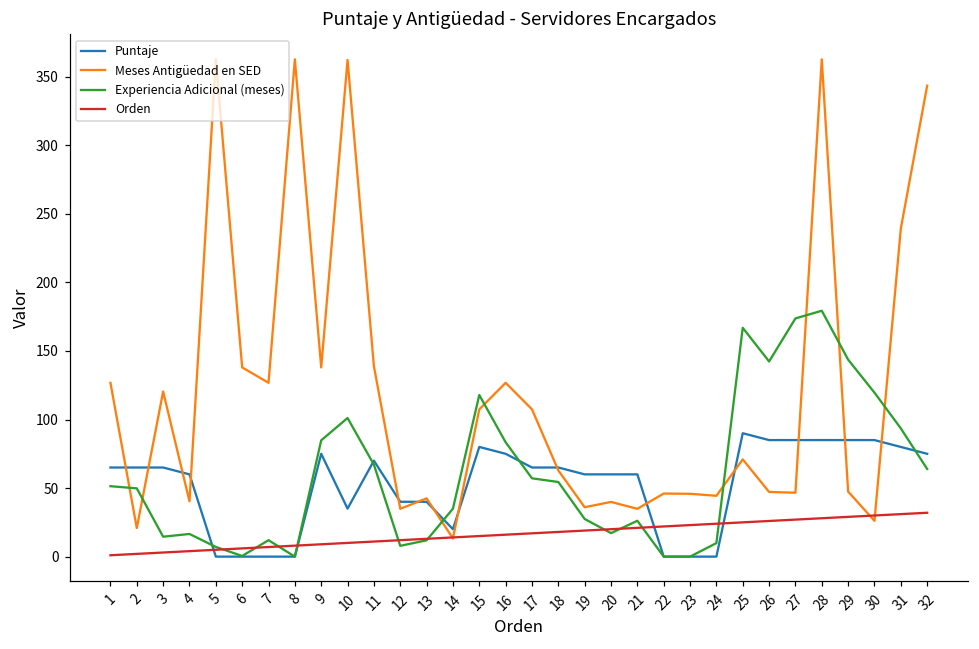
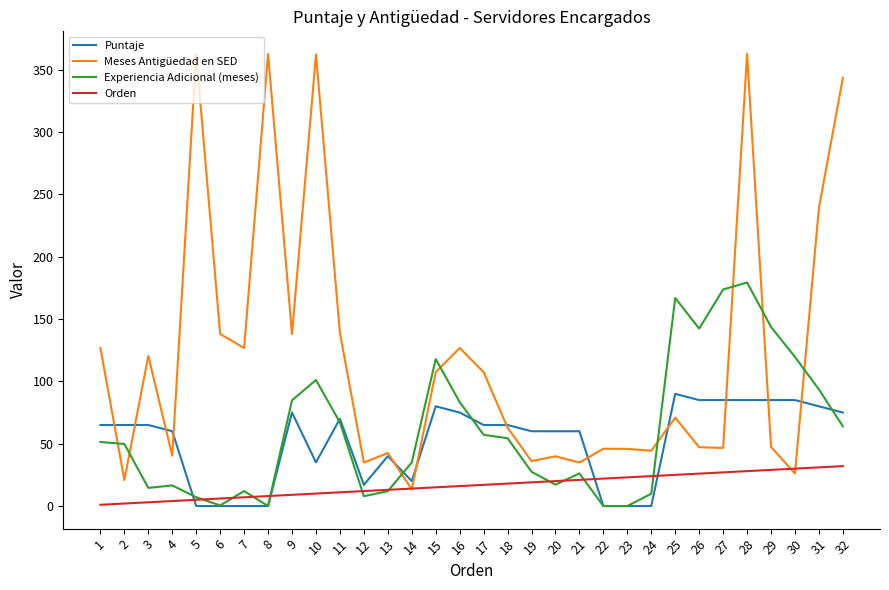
  {
    "Puntaje": {
      "1": 65,
      "2": 65,
      "3": 65,
      "4": 60,
      "5": 0,
      "7": 0,
      "9": 75,
      "10": 35,
      "11": 70,
-     "12": 40,
+     "12": 17,
      "13": 40,
      "14": 20,
      "15": 80,
      "16": 75,
      "17": 65,
      "18": 65,
      "19": 60,
      "20": 60,
      "21": 60,
      "24": 0,
      "25": 90,
      "26": 85,
      "27": 85,
      "28": 85,
      "29": 85,
      "30": 85,
      "31": 80,
      "32": 75
    },
    "Meses Antigüedad en SED": {
      "1": 127,
      "2": 21,
      "3": 120,
      "4": 40,
      "6": 138,
      "7": 127,
      "8": 363,
      "9": 138,
      "10": 362,
      "11": 139,
      "12": 35,
      "13": 43,
      "15": 107,
      "16": 127,
      "17": 107,
      "18": 63,
      "19": 36,
      "20": 40,
      "21": 35,
      "22": 46,
      "23": 46,
      "24": 44,
      "25": 71,
      "26": 47,
      "27": 47,
      "28": 363,
      "29": 47,
      "30": 26,
      "31": 239,
      "32": 344
    },
    "Experiencia Adicional (meses)": {
      "1": 51,
      "2": 50,
      "3": 15,
      "4": 17,
      "5": 7,
      "7": 12,
      "9": 85,
      "10": 101,
      "11": 67,
      "12": 8,
      "14": 35,
      "15": 118,
      "16": 83,
      "17": 57,
      "18": 54,
      "19": 27,
      "20": 17,
      "21": 26,
      "24": 10,
      "25": 167,
      "26": 142,
      "27": 174,
      "28": 179,
      "29": 144,
      "30": 120,
      "31": 94,
      "32": 64
    },
    "Orden": {
      "1": 1,
      "2": 2,
      "3": 3,
      "4": 4,
      "5": 5,
      "6": 6,
      "7": 7,
      "8": 8,
      "9": 9,
      "10": 10,
      "11": 11,
      "12": 12,
      "15": 15,
      "16": 16,
      "17": 17,
      "18": 18,
      "19": 19,
      "20": 20,
      "21": 21,
      "22": 22,
      "23": 23,
      "24": 24,
      "25": 25,
      "26": 26,
      "27": 27,
      "28": 28,
      "29": 29,
      "30": 30,
      "31": 31,
      "32": 32
    }
  }
